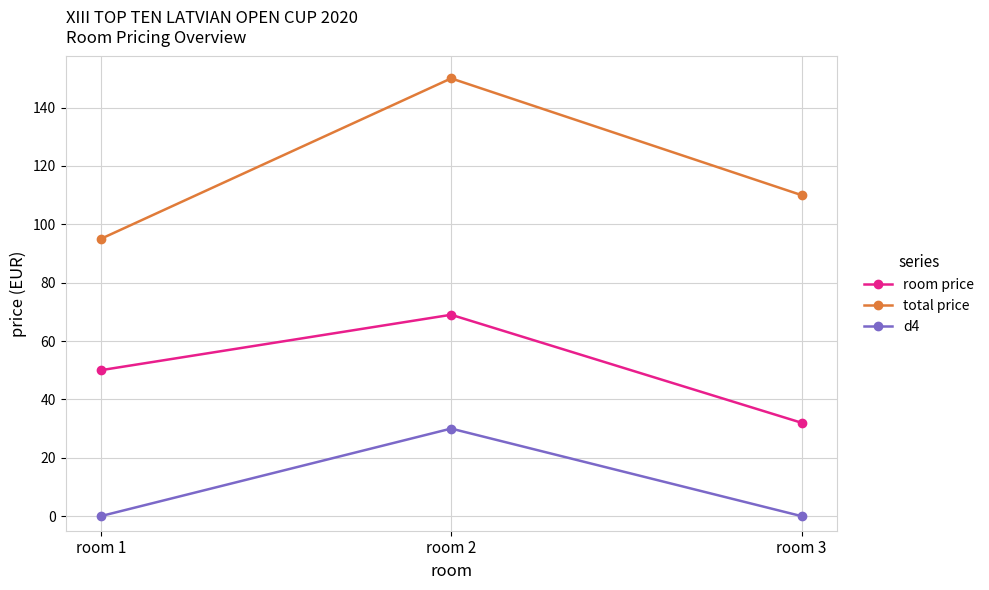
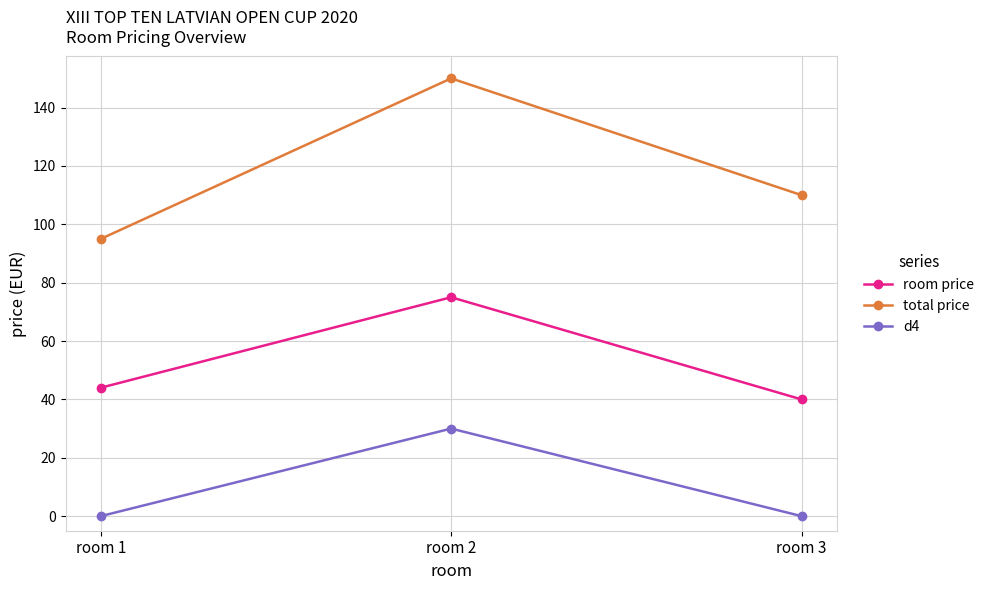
  {
    "room price": {
-     "room 1": 50,
-     "room 2": 69,
-     "room 3": 32
+     "room 1": 44,
+     "room 2": 75,
+     "room 3": 40
    },
    "total price": {
      "room 1": 95,
      "room 2": 150,
      "room 3": 110
    },
    "d4": {
      "room 1": 0,
      "room 2": 30,
      "room 3": 0
    }
  }
